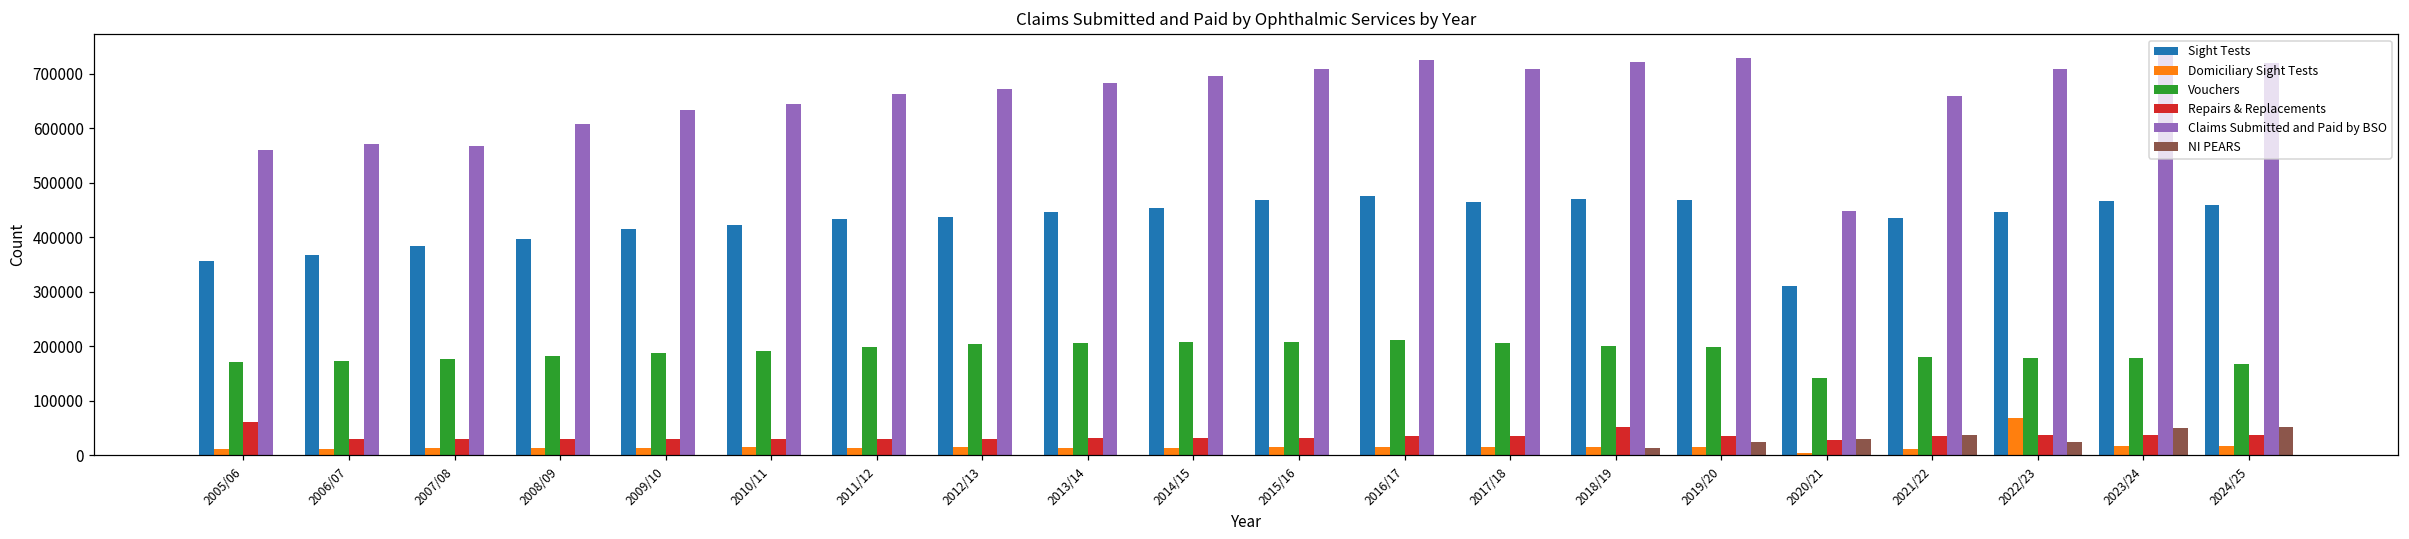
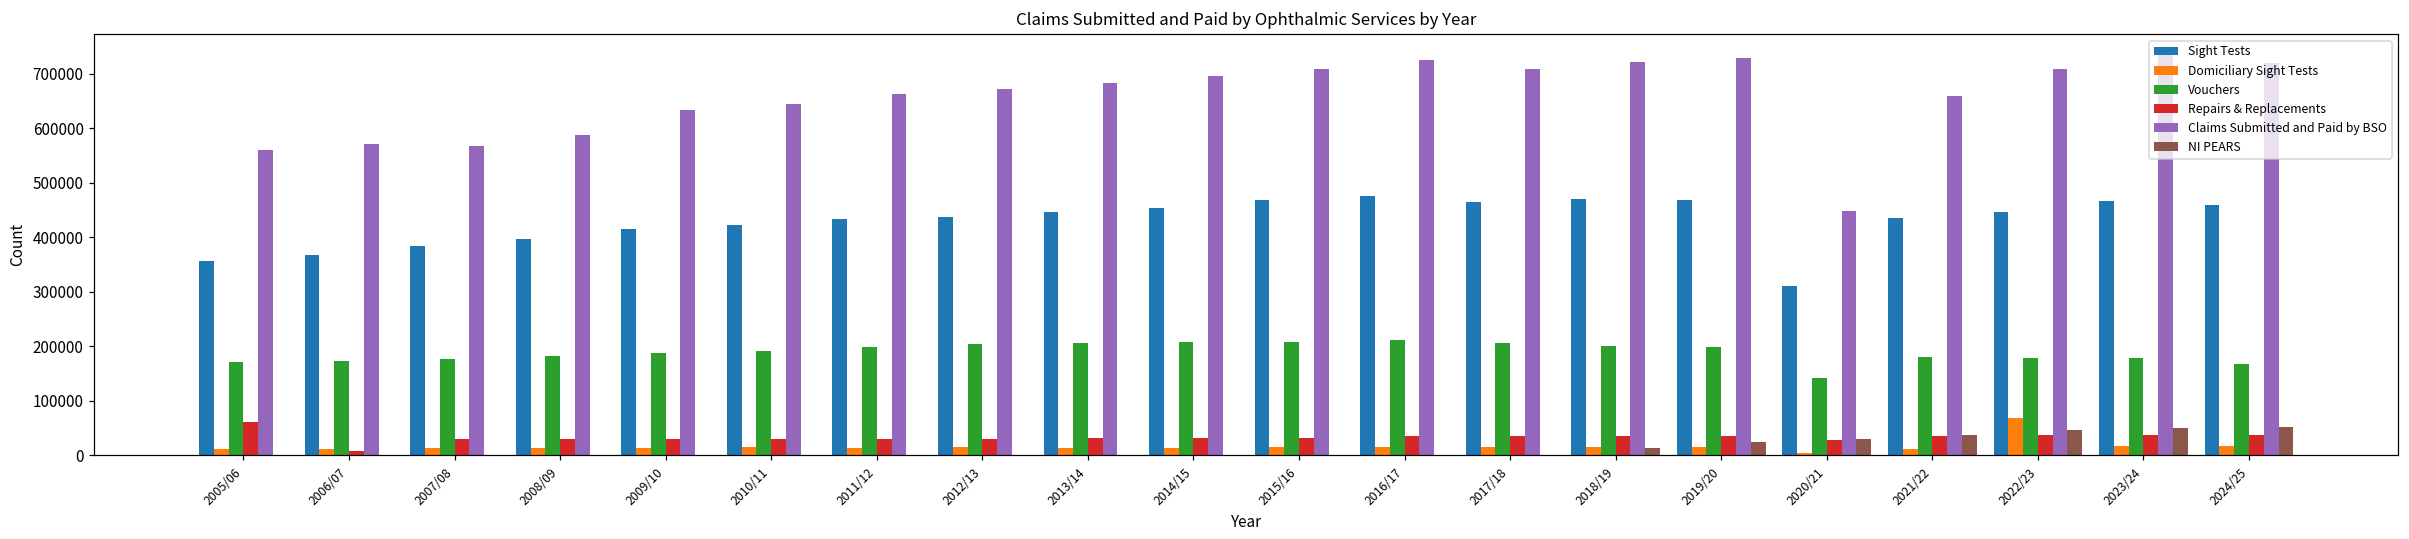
  {
    "Sight Tests": {
      "2005/06": 360000,
      "2006/07": 370000,
      "2007/08": 380000,
      "2008/09": 400000,
      "2009/10": 420000,
      "2010/11": 420000,
      "2011/12": 430000,
      "2012/13": 440000,
      "2013/14": 450000,
      "2014/15": 450000,
      "2015/16": 470000,
      "2016/17": 480000,
      "2017/18": 460000,
      "2018/19": 470000,
      "2019/20": 470000,
      "2020/21": 310000,
      "2021/22": 440000,
      "2022/23": 450000,
      "2023/24": 470000,
      "2024/25": 460000
    },
    "Domiciliary Sight Tests": {
      "2005/06": 10000,
      "2006/07": 10000,
      "2007/08": 10000,
      "2008/09": 10000,
      "2009/10": 10000,
      "2010/11": 10000,
      "2011/12": 10000,
      "2012/13": 20000,
      "2013/14": 10000,
      "2014/15": 10000,
      "2015/16": 10000,
      "2016/17": 10000,
      "2017/18": 20000,
      "2018/19": 10000,
      "2019/20": 20000,
      "2021/22": 10000,
      "2022/23": 70000,
      "2023/24": 20000,
      "2024/25": 20000
    },
    "Vouchers": {
      "2005/06": 170000,
      "2006/07": 170000,
      "2007/08": 180000,
      "2008/09": 180000,
      "2009/10": 190000,
      "2010/11": 190000,
      "2011/12": 200000,
      "2012/13": 200000,
      "2013/14": 210000,
      "2014/15": 210000,
      "2015/16": 210000,
      "2016/17": 210000,
      "2017/18": 210000,
      "2018/19": 200000,
      "2019/20": 200000,
      "2020/21": 140000,
      "2021/22": 180000,
      "2022/23": 180000,
      "2023/24": 180000,
      "2024/25": 170000
    },
    "Repairs & Replacements": {
      "2005/06": 60000,
-     "2006/07": 30000,
+     "2006/07": 10000,
      "2007/08": 30000,
      "2008/09": 30000,
      "2009/10": 30000,
      "2010/11": 30000,
      "2011/12": 30000,
      "2012/13": 30000,
      "2013/14": 30000,
      "2014/15": 30000,
      "2015/16": 30000,
      "2016/17": 30000,
      "2017/18": 40000,
-     "2018/19": 50000,
+     "2018/19": 40000,
      "2019/20": 40000,
      "2020/21": 30000,
      "2021/22": 30000,
      "2022/23": 40000,
      "2023/24": 40000,
      "2024/25": 40000
    },
    "Claims Submitted and Paid by BSO": {
      "2005/06": 560000,
      "2006/07": 570000,
      "2007/08": 570000,
-     "2008/09": 610000,
+     "2008/09": 590000,
      "2009/10": 630000,
      "2010/11": 640000,
      "2011/12": 660000,
      "2012/13": 670000,
      "2013/14": 680000,
      "2014/15": 700000,
      "2015/16": 710000,
      "2016/17": 720000,
      "2017/18": 710000,
      "2018/19": 720000,
      "2019/20": 730000,
      "2020/21": 450000,
      "2021/22": 660000,
      "2022/23": 710000
    },
    "NI PEARS": {
      "2005/06": 0,
      "2006/07": 0,
      "2007/08": 0,
      "2008/09": 0,
      "2009/10": 0,
      "2010/11": 0,
      "2011/12": 0,
      "2012/13": 0,
      "2013/14": 0,
      "2014/15": 0,
      "2015/16": 0,
      "2016/17": 0,
      "2018/19": 10000,
      "2019/20": 20000,
      "2020/21": 30000,
      "2021/22": 40000,
-     "2022/23": 20000,
+     "2022/23": 50000,
      "2023/24": 50000,
      "2024/25": 50000
    }
  }
